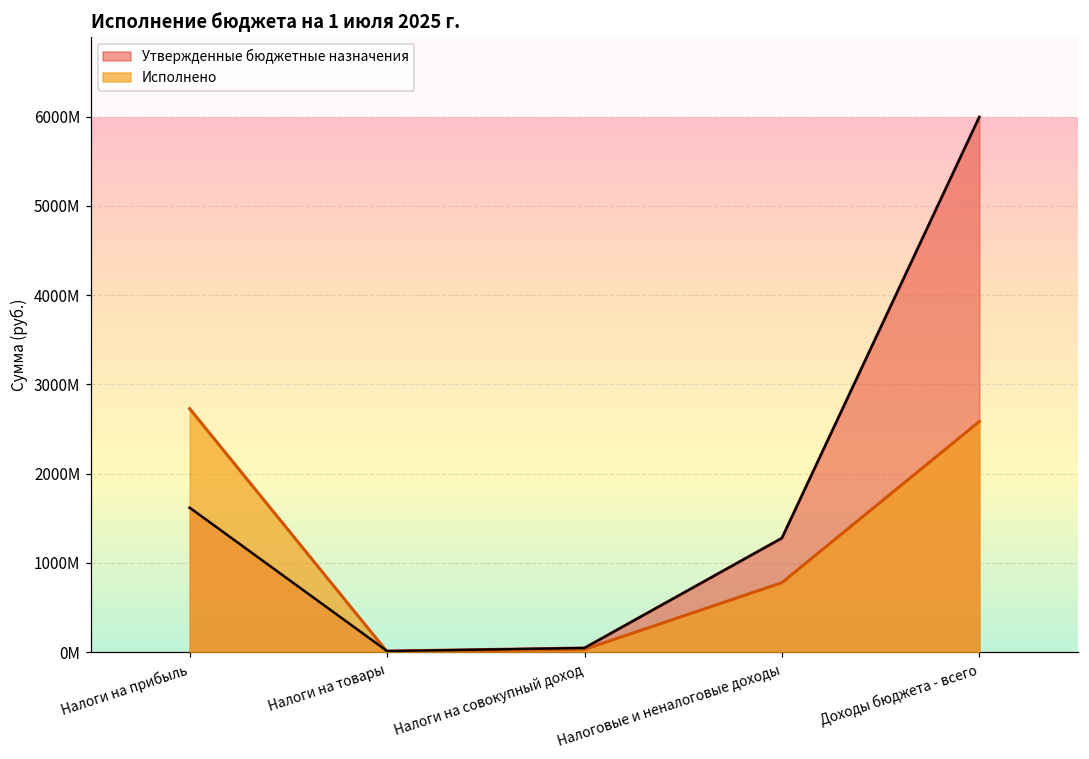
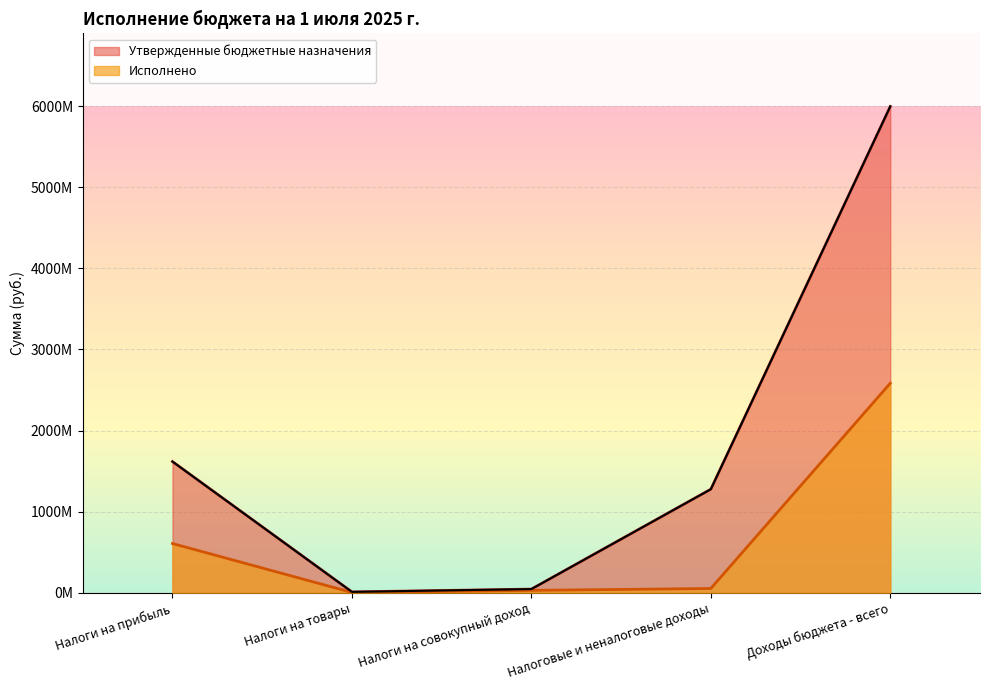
  {
    "Утвержденные бюджетные назначения": {
      "Налоги на прибыль": 1600000000,
      "Налоговые и неналоговые доходы": 1300000000,
      "Доходы бюджета - всего": 6000000000
    },
    "Исполнено": {
-     "Налоги на прибыль": 2700000000,
-     "Налоговые и неналоговые доходы": 800000000,
+     "Налоги на прибыль": 600000000,
+     "Налоговые и неналоговые доходы": 100000000,
      "Доходы бюджета - всего": 2600000000
    }
  }
